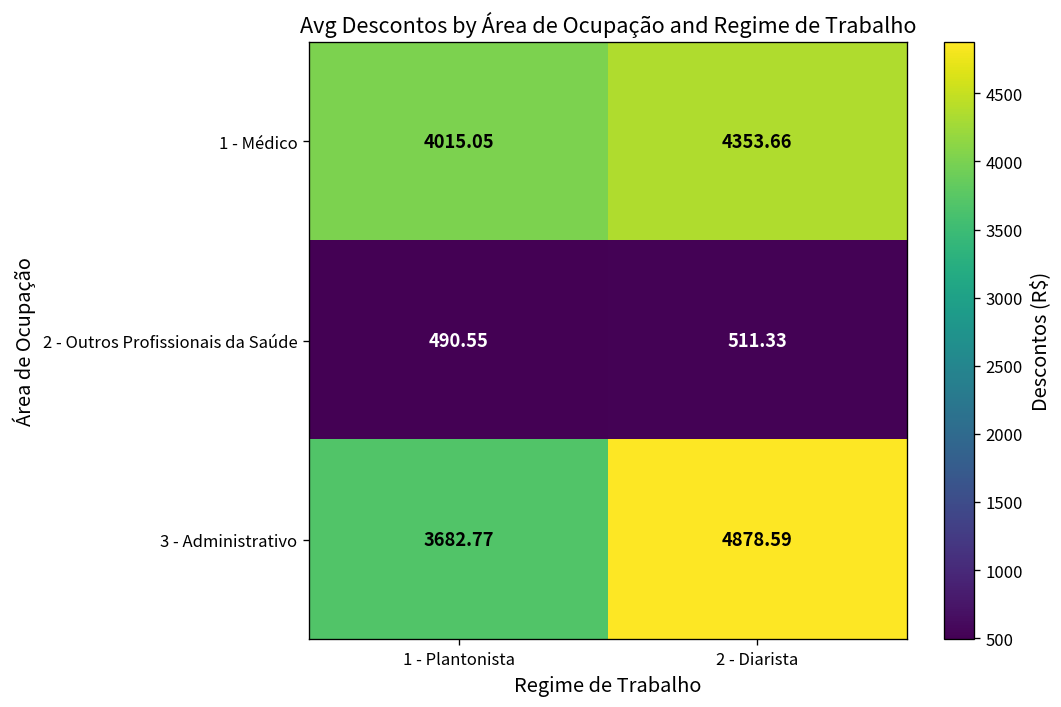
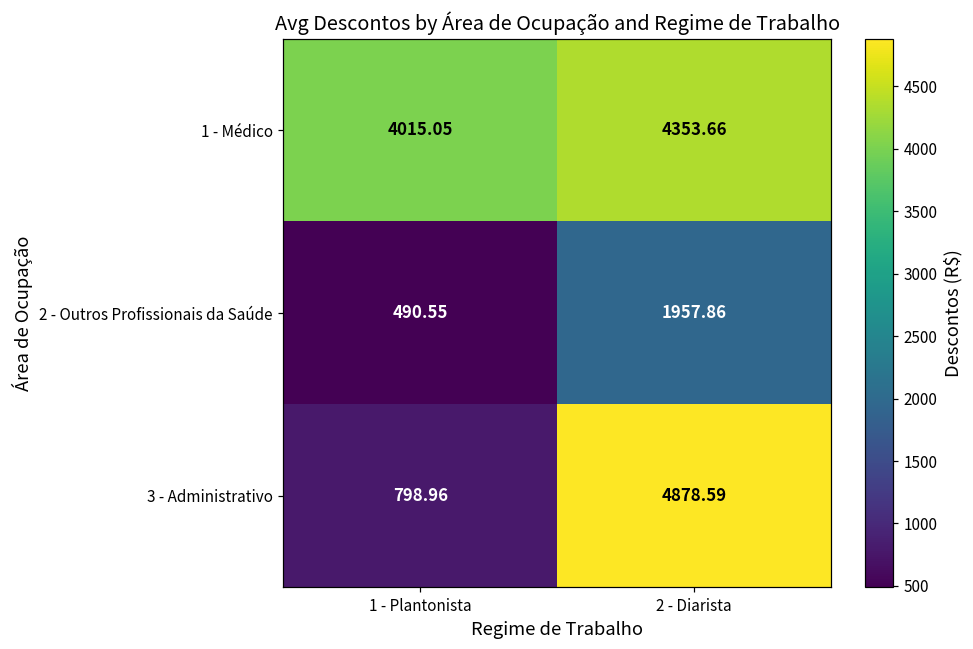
  {
    "1 - Médico": {
      "1 - Plantonista": 4015.05,
      "2 - Diarista": 4353.66
    },
    "2 - Outros Profissionais da Saúde": {
      "1 - Plantonista": 490.55,
-     "2 - Diarista": 511.33
+     "2 - Diarista": 1957.86
    },
    "3 - Administrativo": {
-     "1 - Plantonista": 3682.77,
+     "1 - Plantonista": 798.96,
      "2 - Diarista": 4878.59
    }
  }
